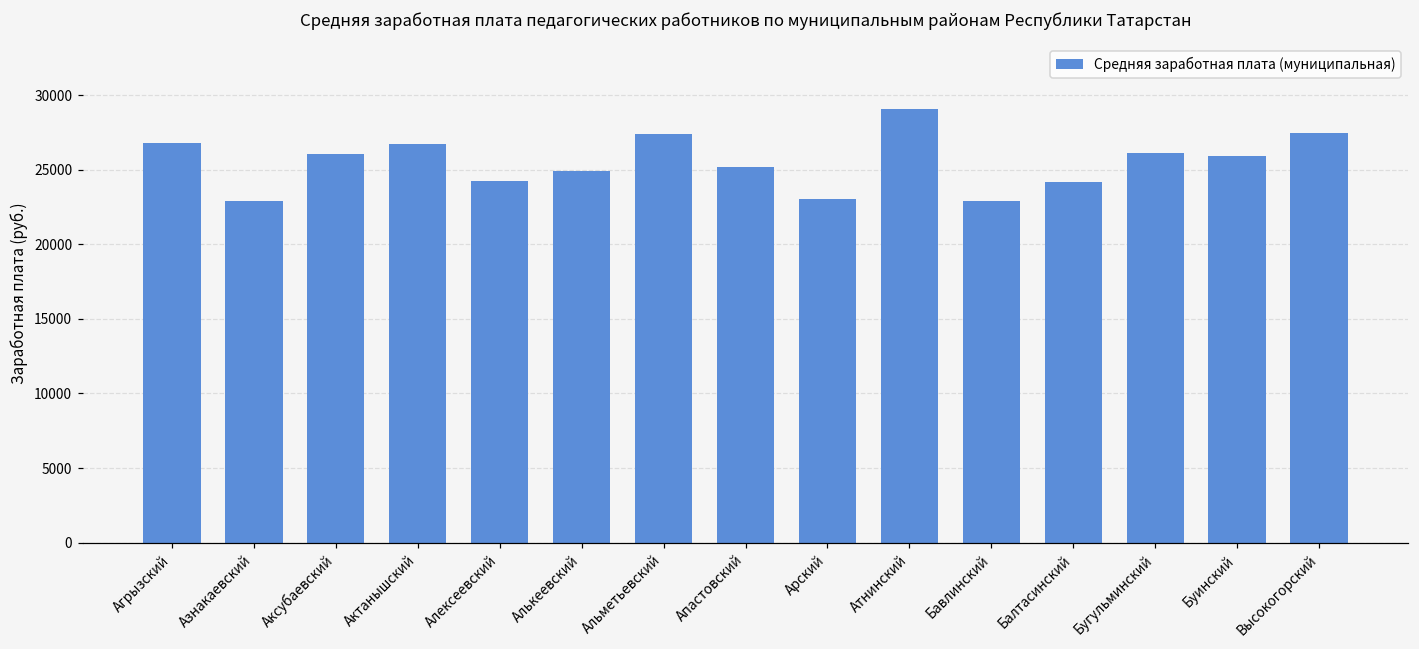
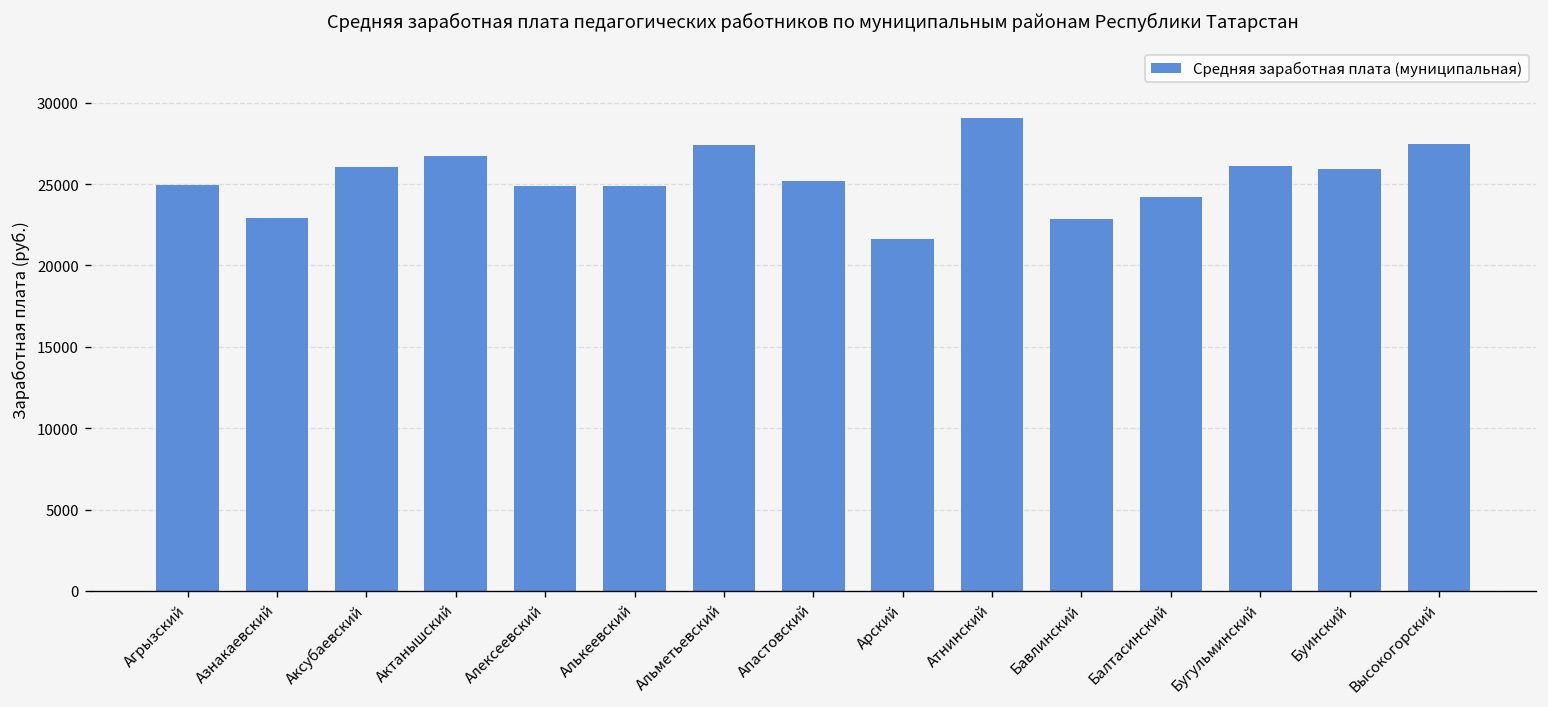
  {
-   "Агрызский": 26800,
+   "Агрызский": 25000,
    "Азнакаевский": 22900,
    "Аксубаевский": 26000,
    "Актанышский": 26700,
-   "Алексеевский": 24200,
+   "Алексеевский": 24900,
    "Алькеевский": 24900,
    "Альметьевский": 27400,
    "Апастовский": 25200,
-   "Арский": 23000,
+   "Арский": 21600,
    "Атнинский": 29000,
    "Бавлинский": 22900,
    "Балтасинский": 24200,
    "Бугульминский": 26100,
    "Буинский": 25900,
    "Высокогорский": 27400
  }
